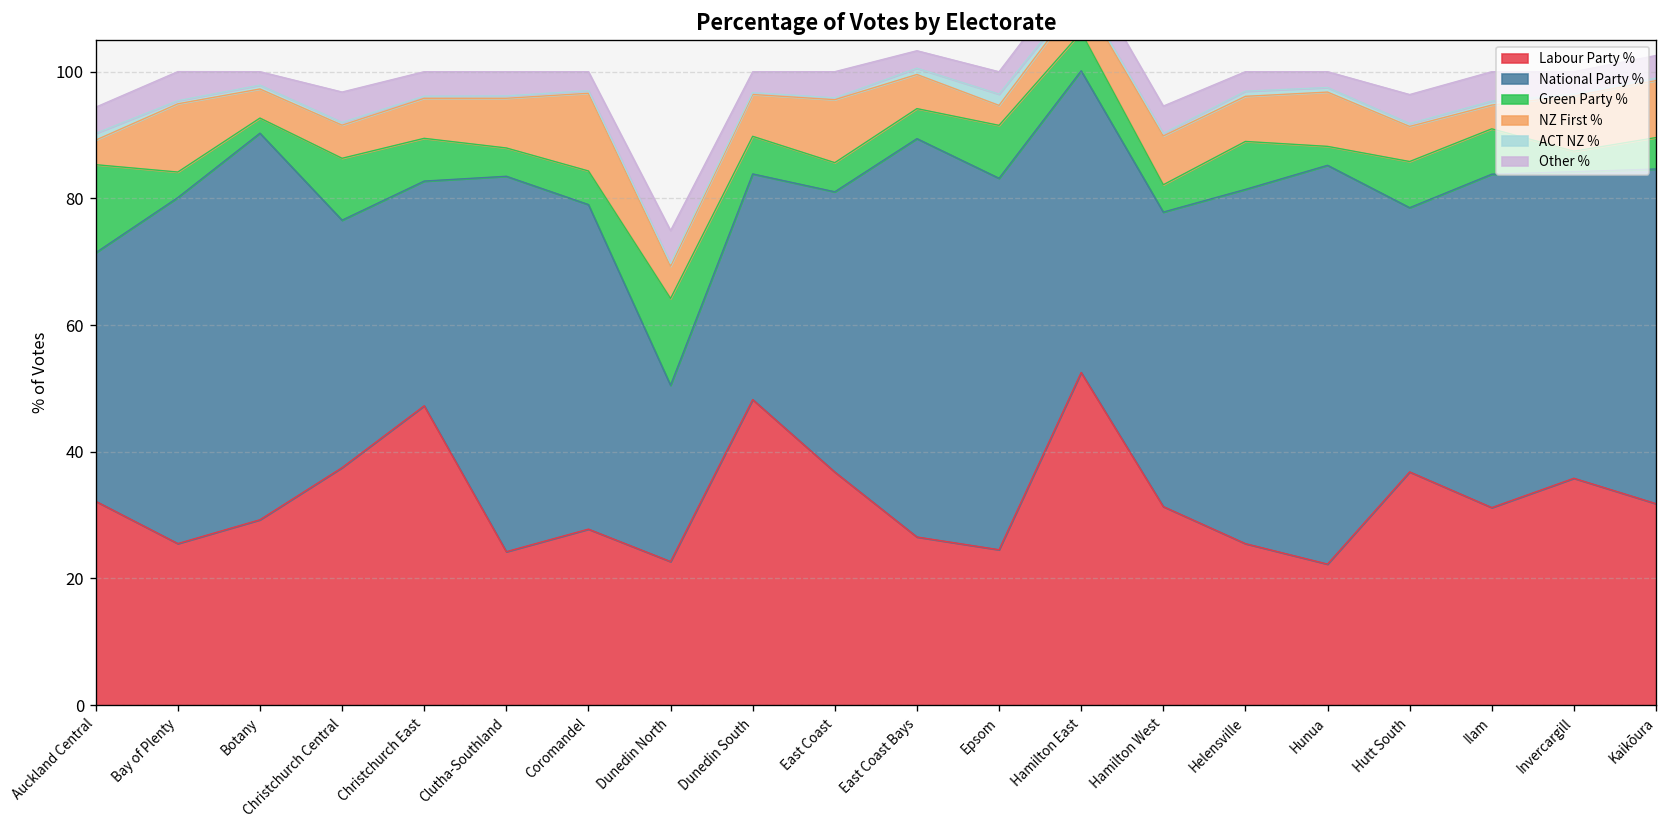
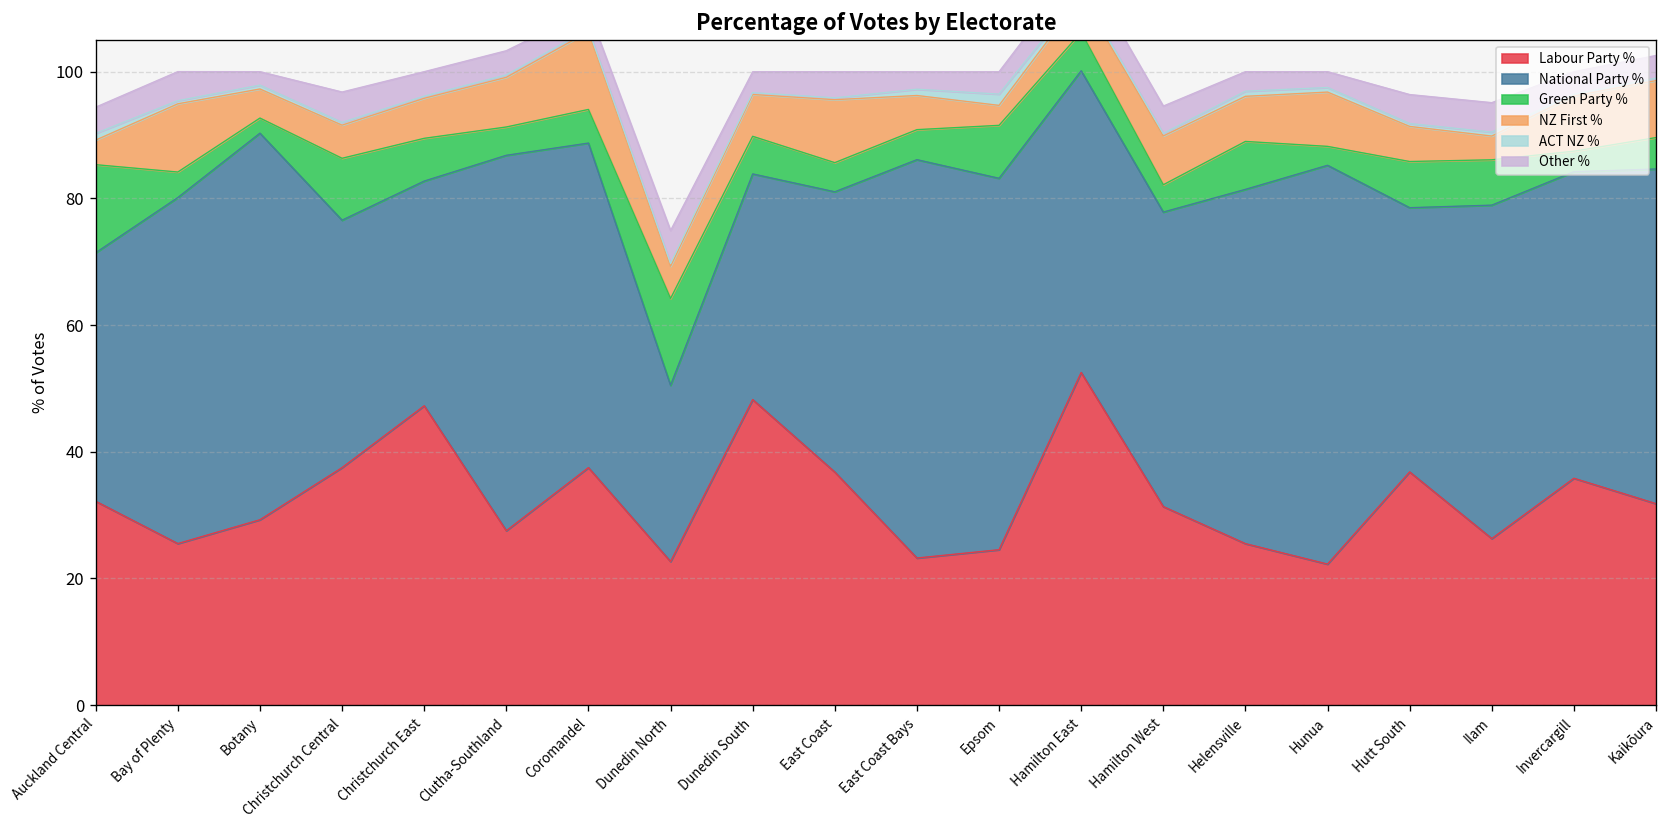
  {
    "Labour Party %": {
      "Auckland Central": 32,
      "Bay of Plenty": 26,
      "Botany": 29,
      "Christchurch Central": 38,
      "Christchurch East": 47,
-     "Clutha-Southland": 24,
-     "Coromandel": 28,
+     "Clutha-Southland": 28,
+     "Coromandel": 38,
      "Dunedin North": 23,
      "Dunedin South": 48,
      "East Coast": 37,
-     "East Coast Bays": 27,
+     "East Coast Bays": 23,
      "Epsom": 25,
      "Hamilton East": 53,
      "Hamilton West": 31,
      "Helensville": 26,
      "Hunua": 22,
      "Hutt South": 37,
-     "Ilam": 31,
+     "Ilam": 26,
      "Invercargill": 36,
      "Kaikōura": 32
    },
    "National Party %": {
      "Auckland Central": 39,
      "Bay of Plenty": 55,
      "Botany": 61,
      "Christchurch Central": 39,
      "Christchurch East": 35,
      "Clutha-Southland": 59,
      "Coromandel": 51,
      "Dunedin North": 28,
      "Dunedin South": 36,
      "East Coast": 44,
      "East Coast Bays": 63,
      "Epsom": 59,
      "Hamilton East": 48,
      "Hamilton West": 46,
      "Helensville": 56,
      "Hunua": 63,
      "Hutt South": 42,
      "Ilam": 53,
      "Invercargill": 48,
      "Kaikōura": 53
    },
    "Green Party %": {
      "Auckland Central": 14,
      "Bay of Plenty": 4,
      "Botany": 2,
      "Christchurch Central": 10,
      "Christchurch East": 7,
      "Clutha-Southland": 4,
      "Coromandel": 5,
      "Dunedin North": 14,
      "Dunedin South": 6,
      "East Coast": 5,
      "East Coast Bays": 5,
      "Epsom": 8,
      "Hamilton West": 4,
      "Helensville": 8,
      "Hunua": 3,
      "Hutt South": 7,
      "Ilam": 7,
      "Kaikōura": 5
    },
    "NZ First %": {
      "Auckland Central": 4,
      "Bay of Plenty": 11,
      "Botany": 5,
      "East Coast Bays": 5,
      "Epsom": 3,
      "Helensville": 7,
      "Hunua": 9,
      "Ilam": 4
    }
  }
